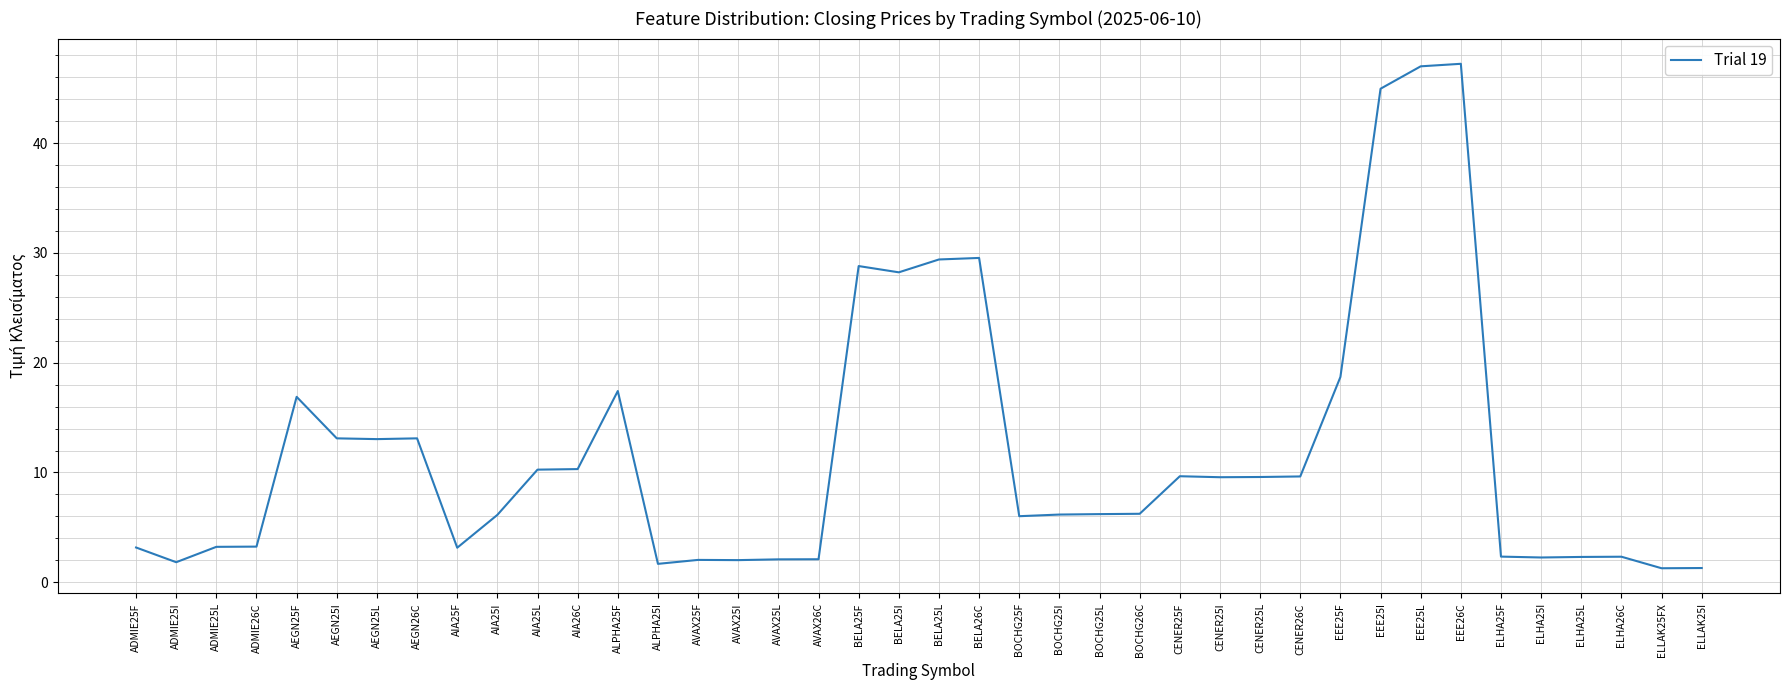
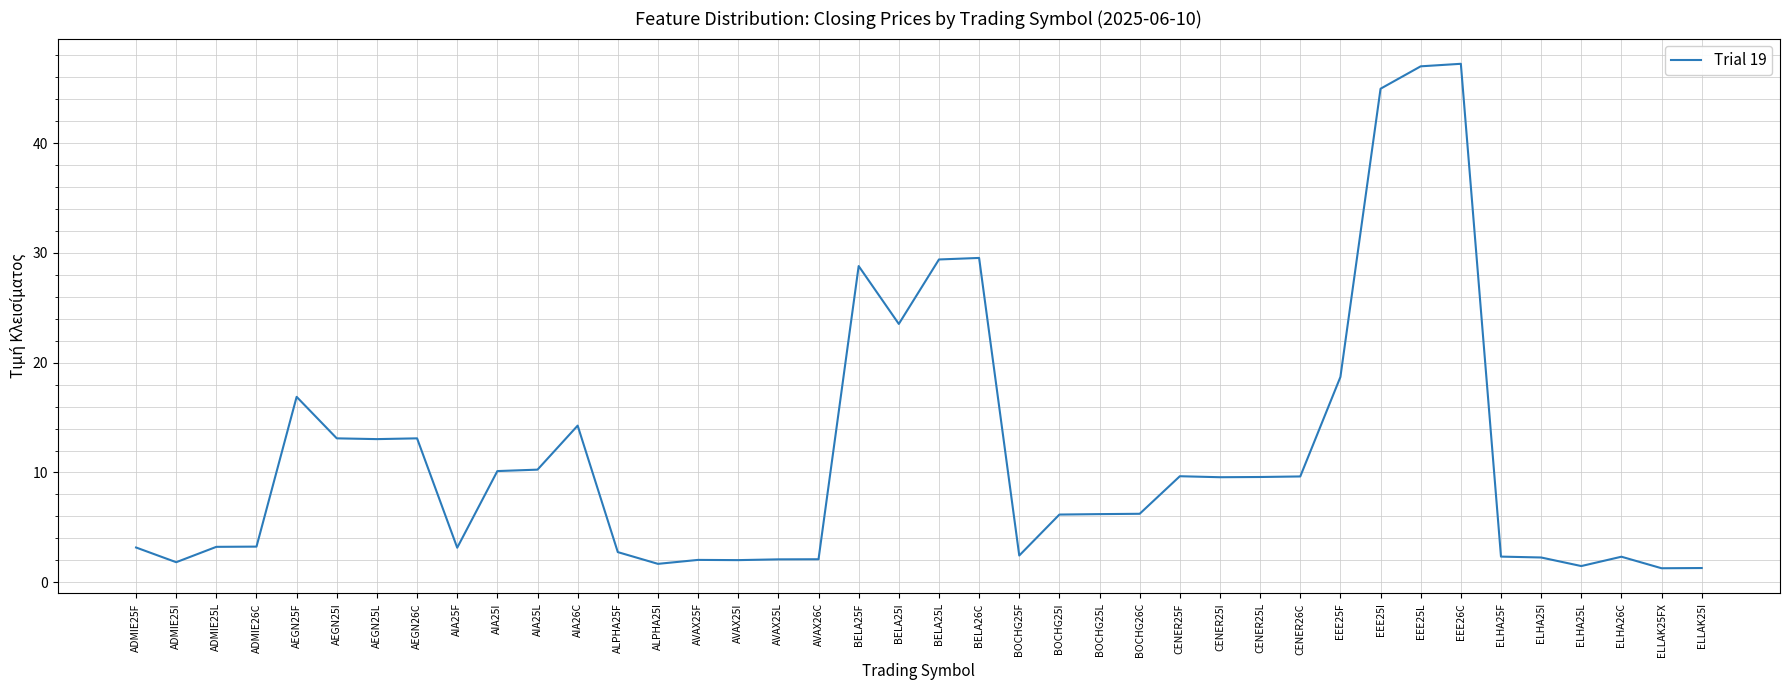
  {
    "ADMIE25F": 3.2,
    "ADMIE25I": 1.8,
    "ADMIE25L": 3.2,
    "ADMIE26C": 3.3,
    "AEGN25F": 16.9,
    "AEGN25I": 13.1,
    "AEGN25L": 13.0,
    "AEGN26C": 13.1,
    "AIA25F": 3.2,
-   "AIA25I": 6.1,
+   "AIA25I": 10.1,
    "AIA25L": 10.3,
-   "AIA26C": 10.3,
-   "ALPHA25F": 17.4,
+   "AIA26C": 14.3,
+   "ALPHA25F": 2.8,
    "ALPHA25I": 1.7,
    "AVAX25F": 2.0,
    "AVAX25I": 2.0,
    "AVAX25L": 2.1,
    "AVAX26C": 2.1,
    "BELA25F": 28.8,
-   "BELA25I": 28.2,
+   "BELA25I": 23.5,
    "BELA25L": 29.4,
    "BELA26C": 29.5,
-   "BOCHG25F": 6.0,
+   "BOCHG25F": 2.4,
    "BOCHG25I": 6.2,
    "BOCHG25L": 6.2,
    "BOCHG26C": 6.2,
    "CENER25F": 9.7,
    "CENER25I": 9.6,
    "CENER25L": 9.6,
    "CENER26C": 9.6,
    "EEE25F": 18.7,
    "EEE25I": 45.0,
    "EEE25L": 47.0,
    "EEE26C": 47.2,
    "ELHA25F": 2.3,
    "ELHA25I": 2.3,
-   "ELHA25L": 2.3,
+   "ELHA25L": 1.5,
    "ELHA26C": 2.3,
    "ELLAK25FX": 1.3,
    "ELLAK25I": 1.3
  }
